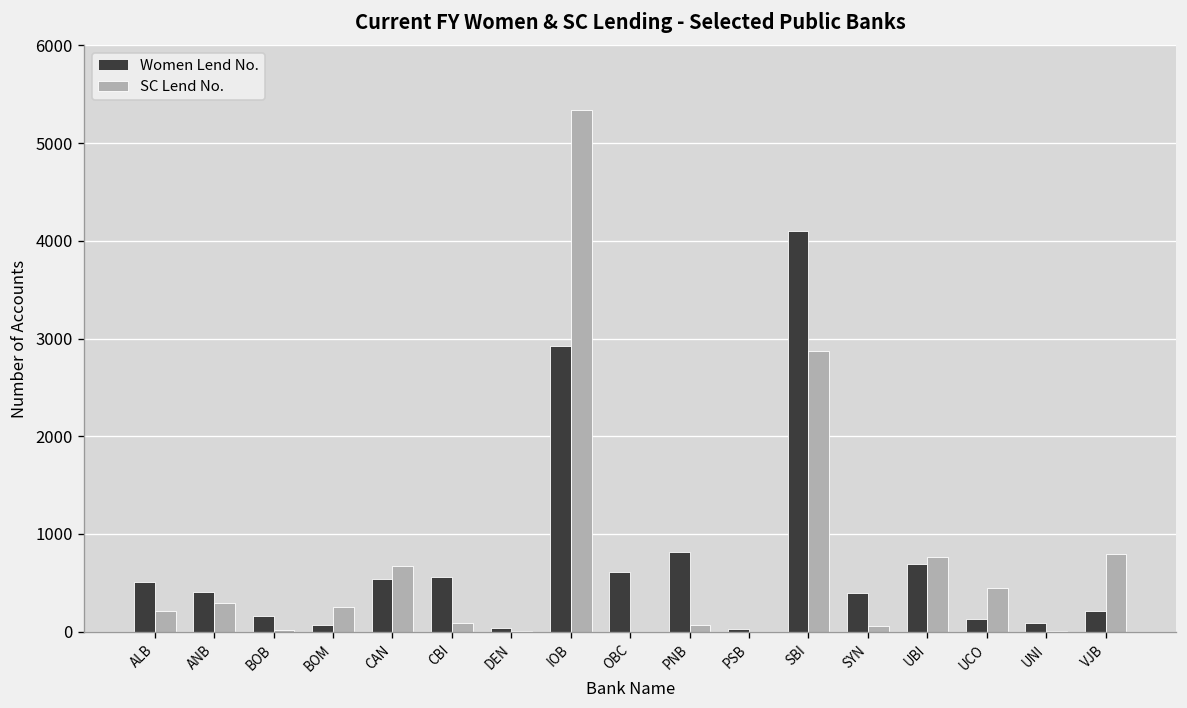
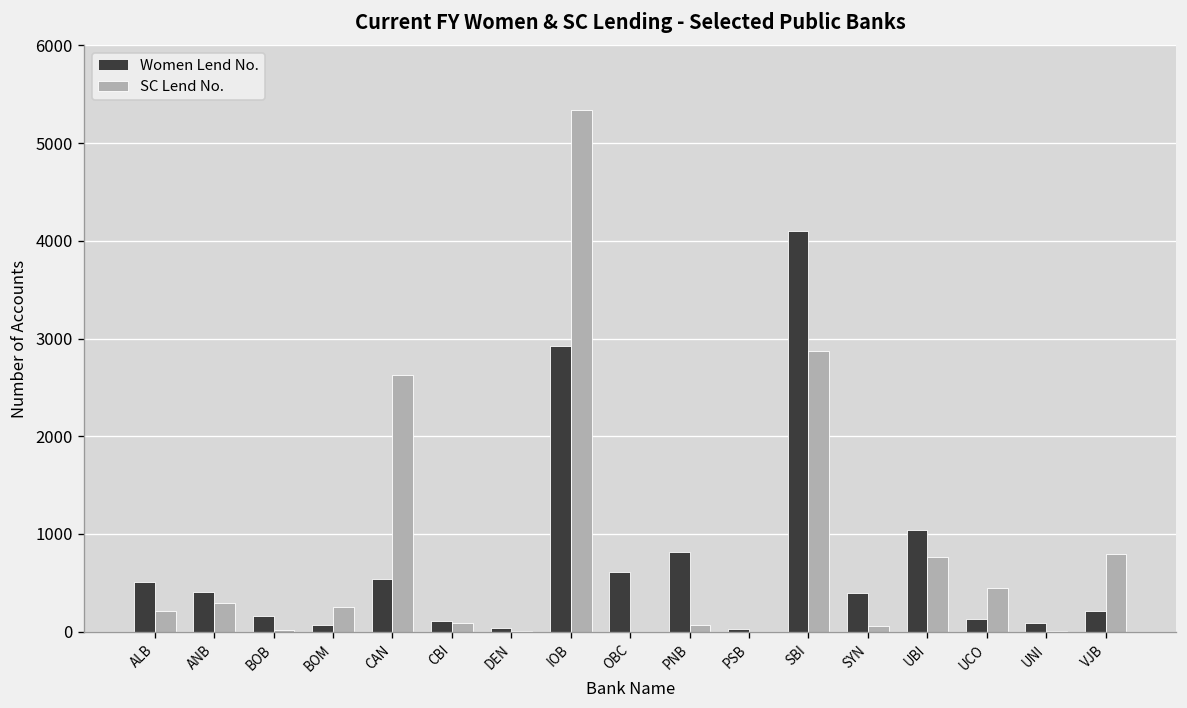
  {
    "Women Lend No.": {
      "ALB": 500,
      "ANB": 400,
      "BOB": 200,
      "BOM": 100,
      "CAN": 500,
-     "CBI": 600,
+     "CBI": 100,
      "DEN": 0,
      "IOB": 2900,
      "OBC": 600,
      "PNB": 800,
      "SBI": 4100,
      "SYN": 400,
-     "UBI": 700,
+     "UBI": 1000,
      "UCO": 100,
      "UNI": 100,
      "VJB": 200
    },
    "SC Lend No.": {
      "ALB": 200,
      "ANB": 300,
      "BOM": 300,
-     "CAN": 700,
+     "CAN": 2600,
      "CBI": 100,
      "IOB": 5300,
      "OBC": 0,
      "PNB": 100,
      "PSB": 0,
      "SBI": 2900,
      "SYN": 100,
      "UBI": 800,
      "UCO": 400,
      "VJB": 800
    }
  }
